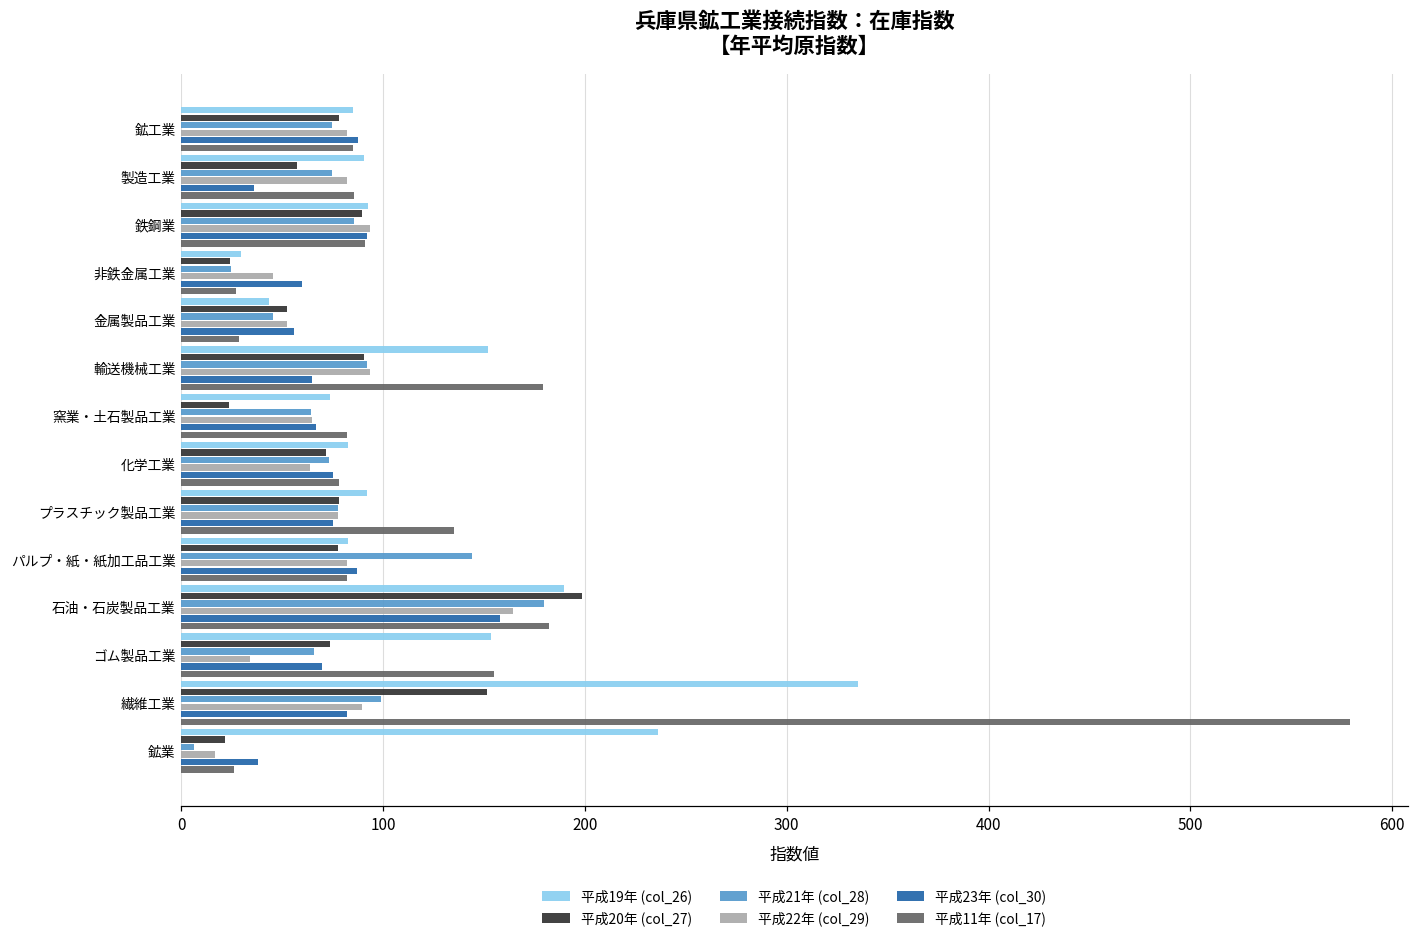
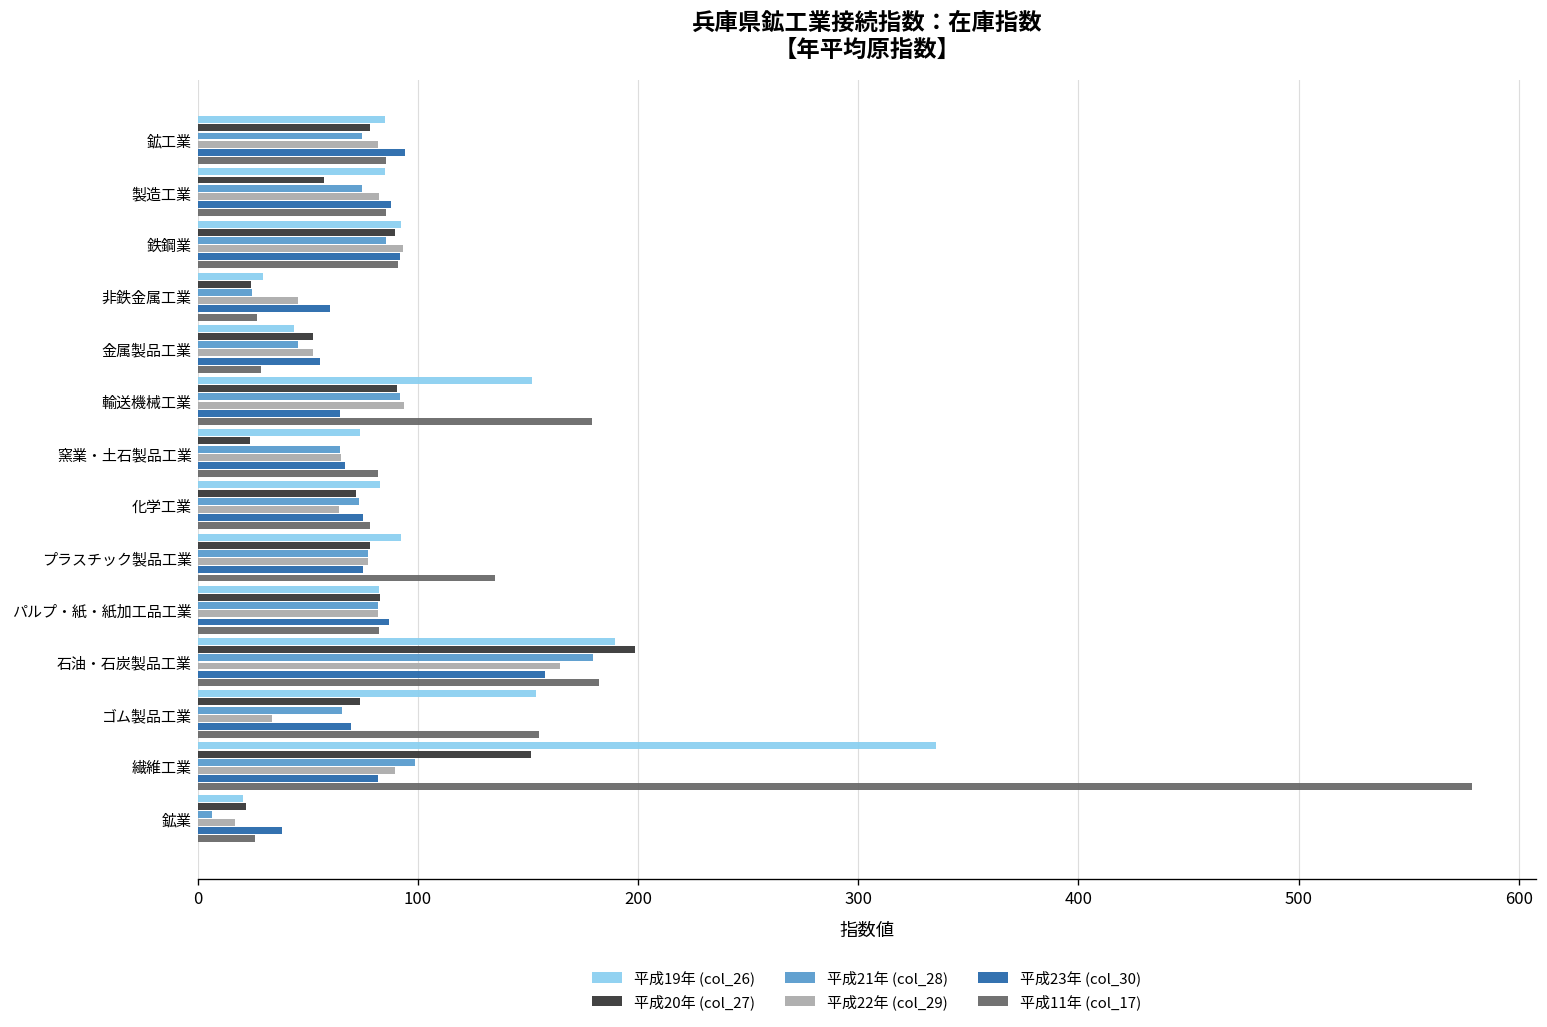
  {
    "平成19年 (col_26)": {
      "鉱工業": 85,
-     "製造工業": 91,
+     "製造工業": 85,
      "鉄鋼業": 93,
      "非鉄金属工業": 30,
      "金属製品工業": 44,
      "輸送機械工業": 152,
      "窯業・土石製品工業": 74,
      "化学工業": 83,
      "プラスチック製品工業": 92,
      "パルプ・紙・紙加工品工業": 83,
      "石油・石炭製品工業": 190,
      "ゴム製品工業": 154,
      "繊維工業": 335,
-     "鉱業": 236
+     "鉱業": 21
    },
    "平成20年 (col_27)": {
      "鉱工業": 78,
      "製造工業": 57,
      "鉄鋼業": 90,
      "非鉄金属工業": 24,
      "金属製品工業": 52,
      "輸送機械工業": 91,
      "窯業・土石製品工業": 24,
      "化学工業": 72,
      "プラスチック製品工業": 78,
-     "パルプ・紙・紙加工品工業": 78,
+     "パルプ・紙・紙加工品工業": 83,
      "石油・石炭製品工業": 199,
      "ゴム製品工業": 74,
      "繊維工業": 152,
      "鉱業": 22
    },
    "平成21年 (col_28)": {
      "鉱工業": 75,
      "製造工業": 75,
      "鉄鋼業": 86,
      "非鉄金属工業": 25,
      "金属製品工業": 46,
      "輸送機械工業": 92,
      "窯業・土石製品工業": 65,
      "化学工業": 73,
      "プラスチック製品工業": 78,
-     "パルプ・紙・紙加工品工業": 144,
+     "パルプ・紙・紙加工品工業": 82,
      "石油・石炭製品工業": 180,
      "ゴム製品工業": 66,
      "繊維工業": 99,
      "鉱業": 7
    },
    "平成22年 (col_29)": {
      "鉱工業": 82,
      "製造工業": 82,
      "鉄鋼業": 93,
      "非鉄金属工業": 45,
      "金属製品工業": 52,
      "輸送機械工業": 94,
      "窯業・土石製品工業": 65,
      "化学工業": 64,
      "プラスチック製品工業": 78,
      "パルプ・紙・紙加工品工業": 82,
      "石油・石炭製品工業": 165,
      "ゴム製品工業": 34,
      "繊維工業": 90,
      "鉱業": 17
    },
    "平成23年 (col_30)": {
-     "鉱工業": 88,
-     "製造工業": 36,
+     "鉱工業": 94,
+     "製造工業": 88,
      "鉄鋼業": 92,
      "非鉄金属工業": 60,
      "金属製品工業": 56,
      "輸送機械工業": 65,
      "窯業・土石製品工業": 67,
      "化学工業": 75,
      "プラスチック製品工業": 75,
      "パルプ・紙・紙加工品工業": 87,
      "石油・石炭製品工業": 158,
      "ゴム製品工業": 70,
      "繊維工業": 82,
      "鉱業": 38
    },
    "平成11年 (col_17)": {
      "鉱工業": 85,
      "製造工業": 86,
      "鉄鋼業": 91,
      "非鉄金属工業": 27,
      "金属製品工業": 29,
      "輸送機械工業": 179,
      "窯業・土石製品工業": 82,
      "化学工業": 78,
      "プラスチック製品工業": 135,
      "パルプ・紙・紙加工品工業": 82,
      "石油・石炭製品工業": 182,
      "ゴム製品工業": 155,
      "繊維工業": 579,
      "鉱業": 26
    }
  }
